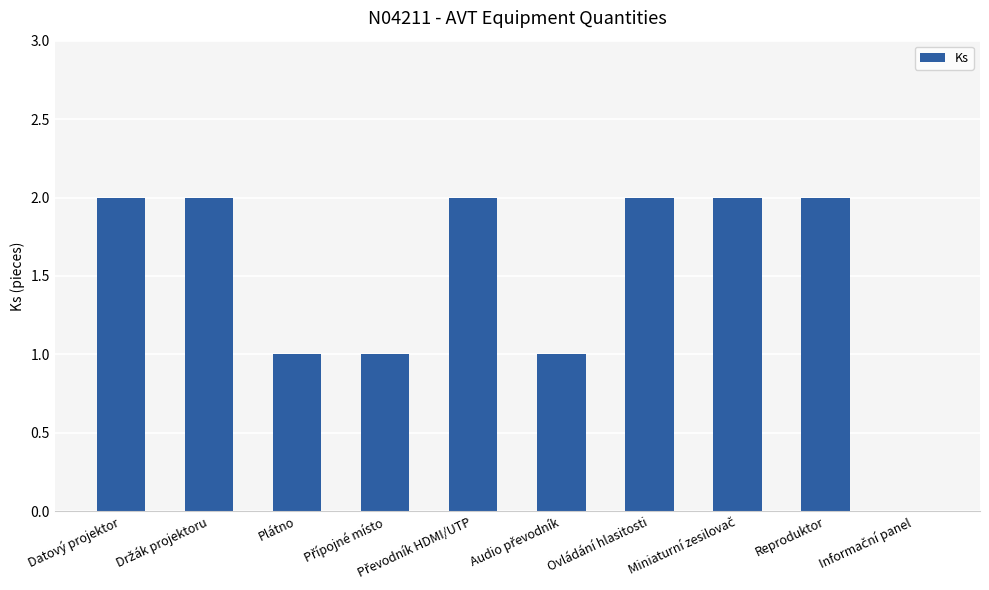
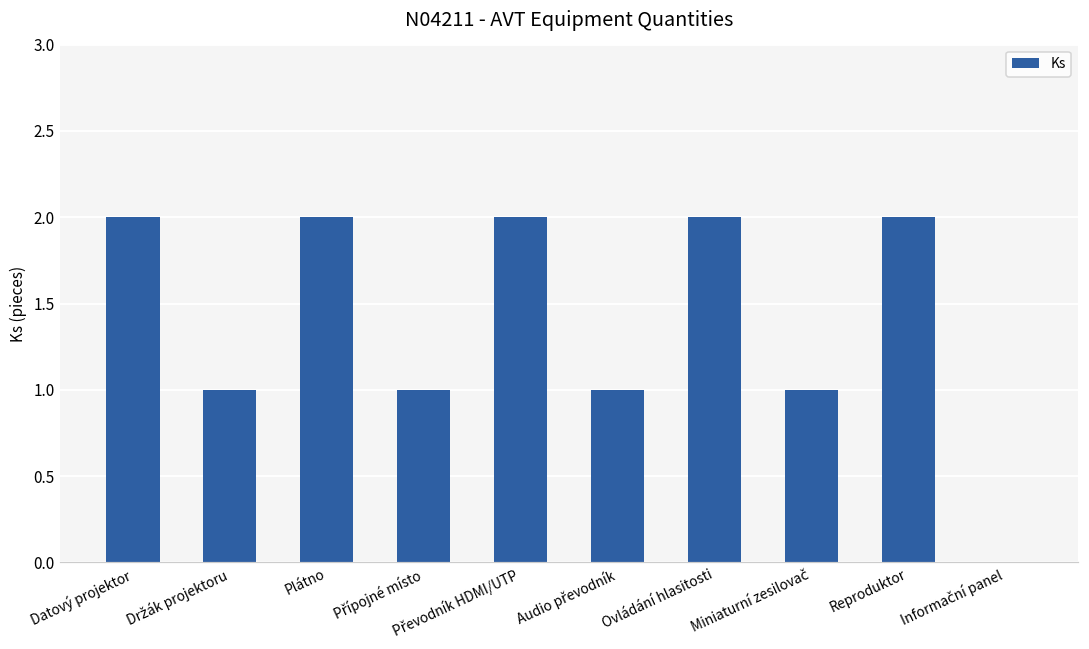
  {
    "Datový projektor": 2,
-   "Držák projektoru": 2,
-   "Plátno": 1,
+   "Držák projektoru": 1,
+   "Plátno": 2,
    "Přípojné místo": 1,
    "Převodník HDMI/UTP": 2,
    "Audio převodník": 1,
    "Ovládání hlasitosti": 2,
-   "Miniaturní zesilovač": 2,
+   "Miniaturní zesilovač": 1,
    "Reproduktor": 2,
    "Informační panel": 0
  }
